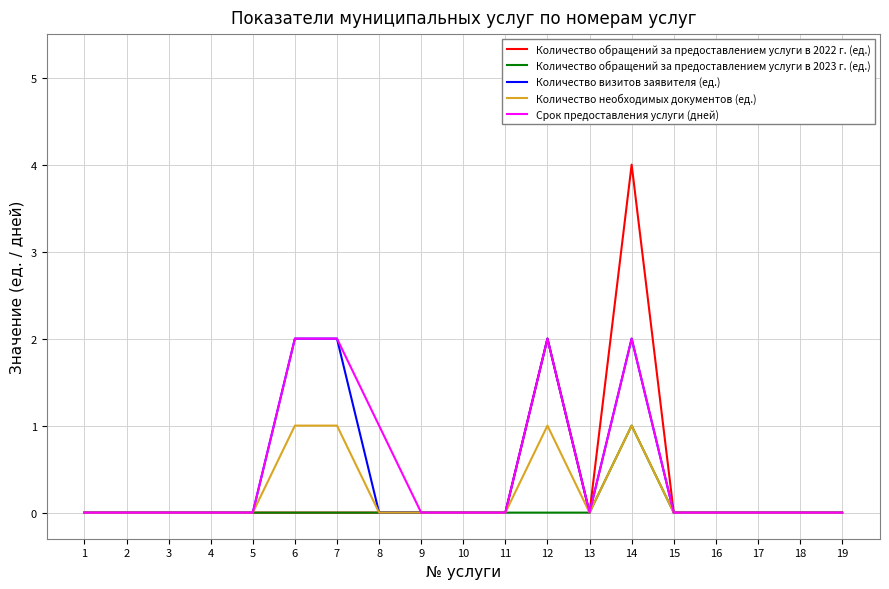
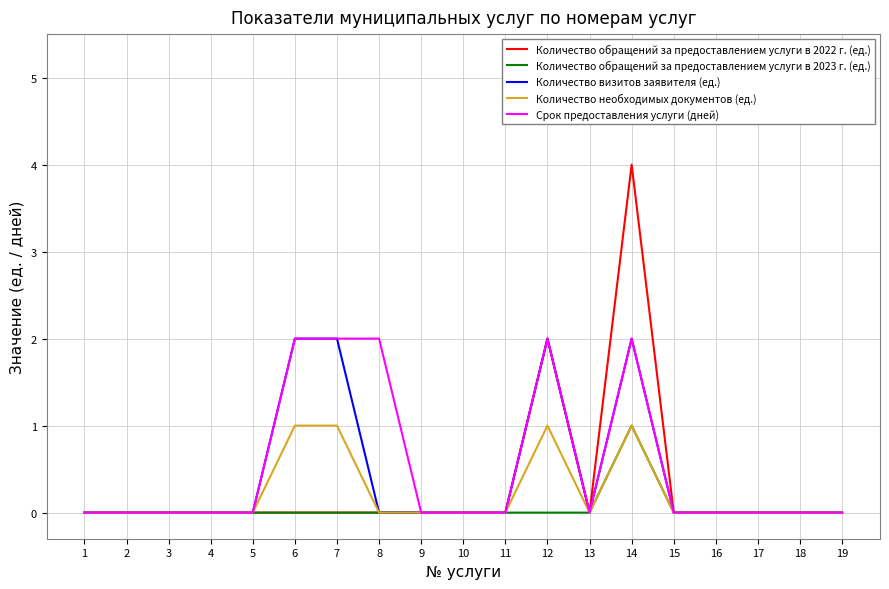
  {
    "Количество обращений за предоставлением услуги в 2022 г. (ед.)": {
      "14": 4
    },
    "Количество обращений за предоставлением услуги в 2023 г. (ед.)": {
      "12": 0
    },
    "Количество необходимых документов (ед.)": {
      "6": 1,
      "7": 1,
      "12": 1
    },
    "Срок предоставления услуги (дней)": {
-     "8": 1
+     "8": 2
    }
  }
